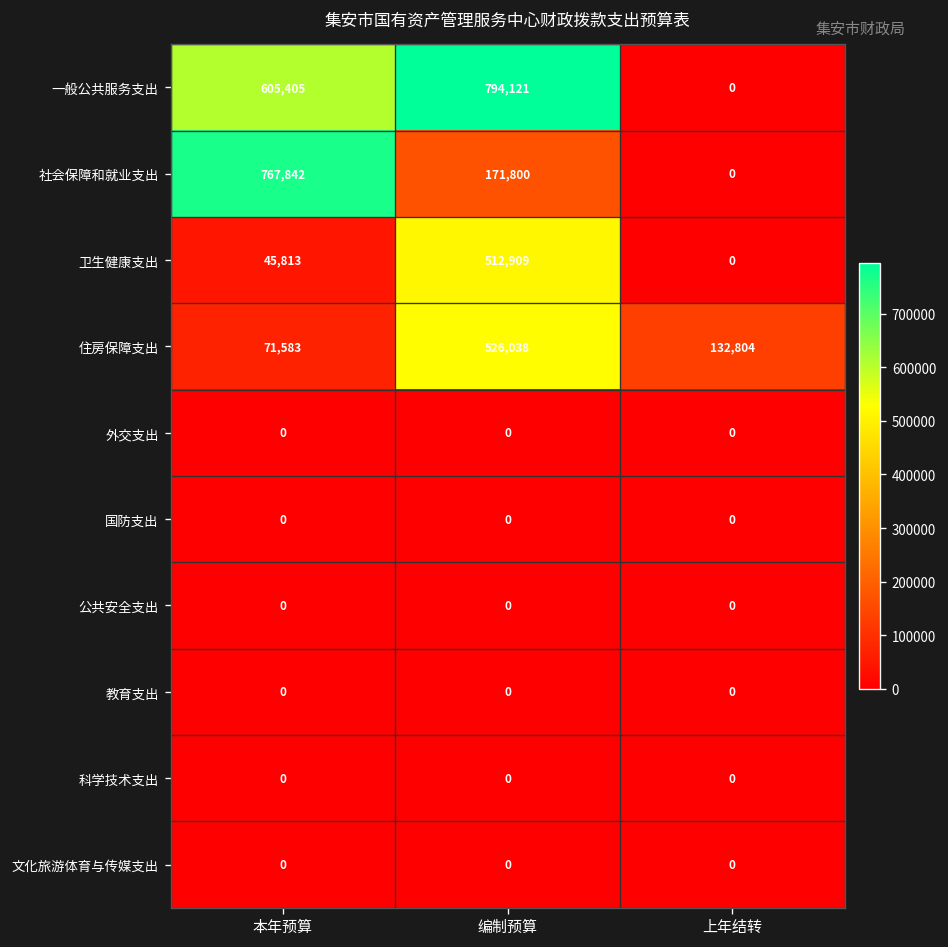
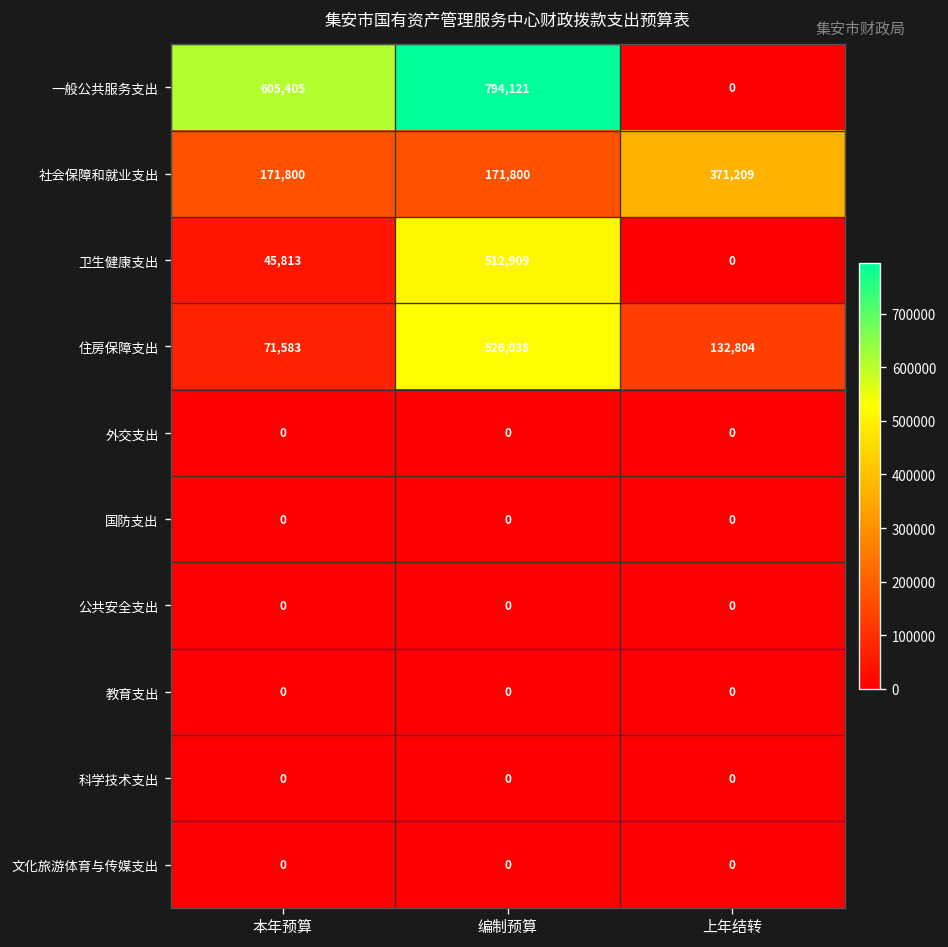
  {
    "一般公共服务支出": {
      "本年预算": "605,405",
      "编制预算": "794,121",
      "上年结转": "0"
    },
    "社会保障和就业支出": {
-     "本年预算": "767,842",
+     "本年预算": "171,800",
      "编制预算": "171,800",
-     "上年结转": "0"
+     "上年结转": "371,209"
    },
    "卫生健康支出": {
      "本年预算": "45,813",
      "编制预算": "512,909",
      "上年结转": "0"
    },
    "住房保障支出": {
      "本年预算": "71,583",
      "编制预算": "526,038",
      "上年结转": "132,804"
    },
    "外交支出": {
      "本年预算": "0",
      "编制预算": "0",
      "上年结转": "0"
    },
    "国防支出": {
      "本年预算": "0",
      "编制预算": "0",
      "上年结转": "0"
    },
    "公共安全支出": {
      "本年预算": "0",
      "编制预算": "0",
      "上年结转": "0"
    },
    "教育支出": {
      "本年预算": "0",
      "编制预算": "0",
      "上年结转": "0"
    },
    "科学技术支出": {
      "本年预算": "0",
      "编制预算": "0",
      "上年结转": "0"
    },
    "文化旅游体育与传媒支出": {
      "本年预算": "0",
      "编制预算": "0",
      "上年结转": "0"
    }
  }
